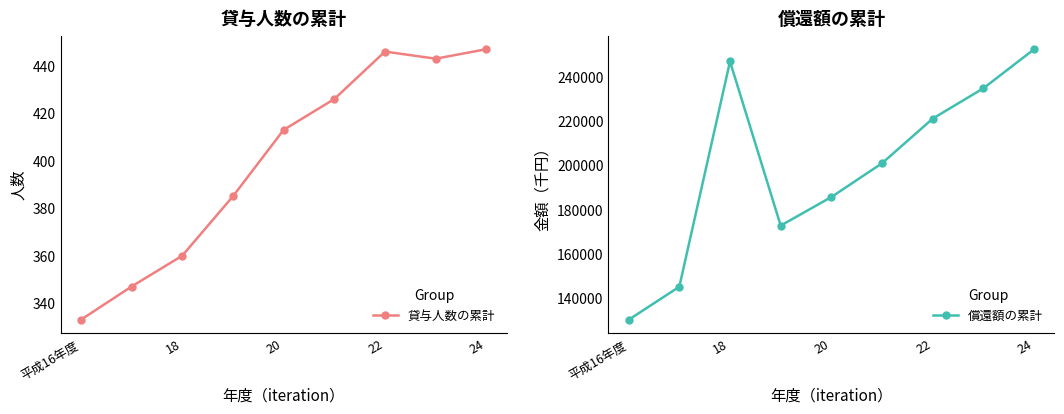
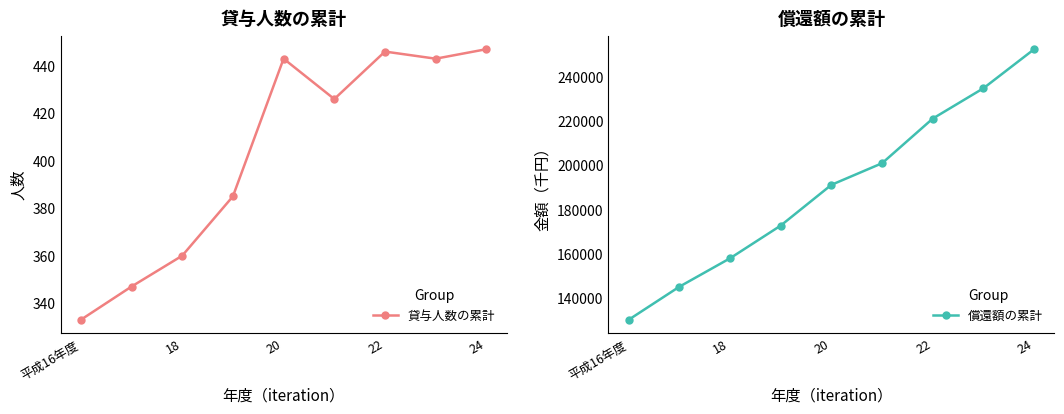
  {
    "貸与人数の累計": {
      "平成16年度": 333,
      "18": 360,
-     "20": 413,
+     "20": 443,
      "22": 446,
      "24": 447
    },
    "償還額の累計": {
      "平成16年度": 130000,
-     "18": 247000,
-     "20": 186000,
+     "18": 158000,
+     "20": 191000,
      "22": 221000,
      "24": 253000
    }
  }
